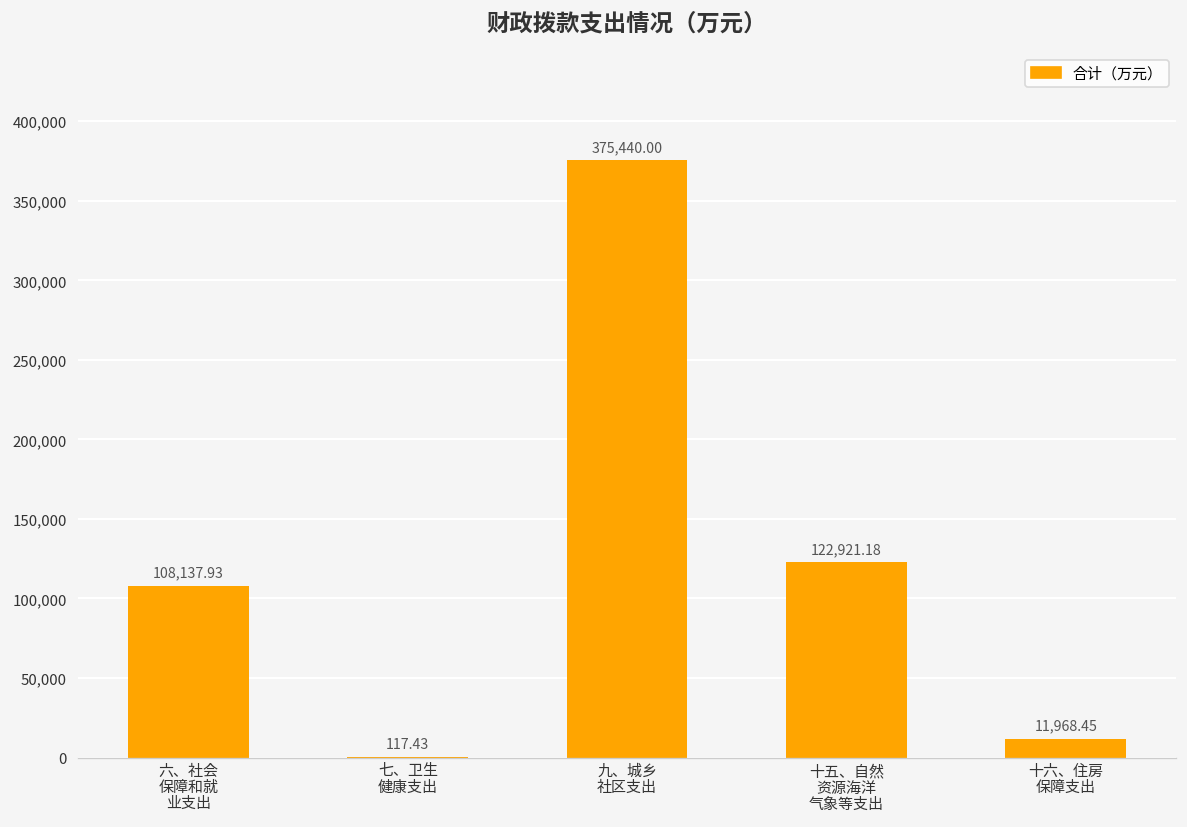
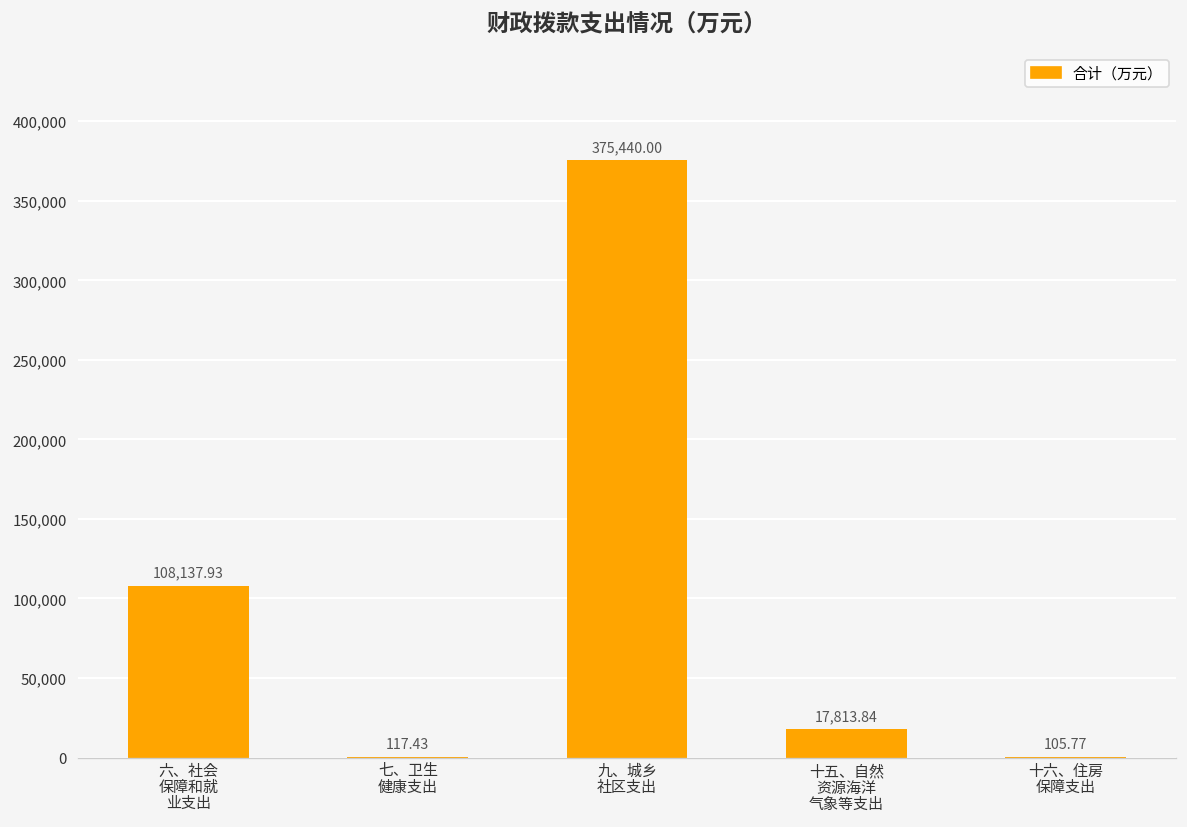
  {
    "六、社会 保障和就 业支出": "108,137.93",
    "七、卫生 健康支出": "117.43",
    "九、城乡 社区支出": "375,440.00",
-   "十五、自然 资源海洋 气象等支出": "122,921.18",
-   "十六、住房 保障支出": "11,968.45"
+   "十五、自然 资源海洋 气象等支出": "17,813.84",
+   "十六、住房 保障支出": "105.77"
  }
